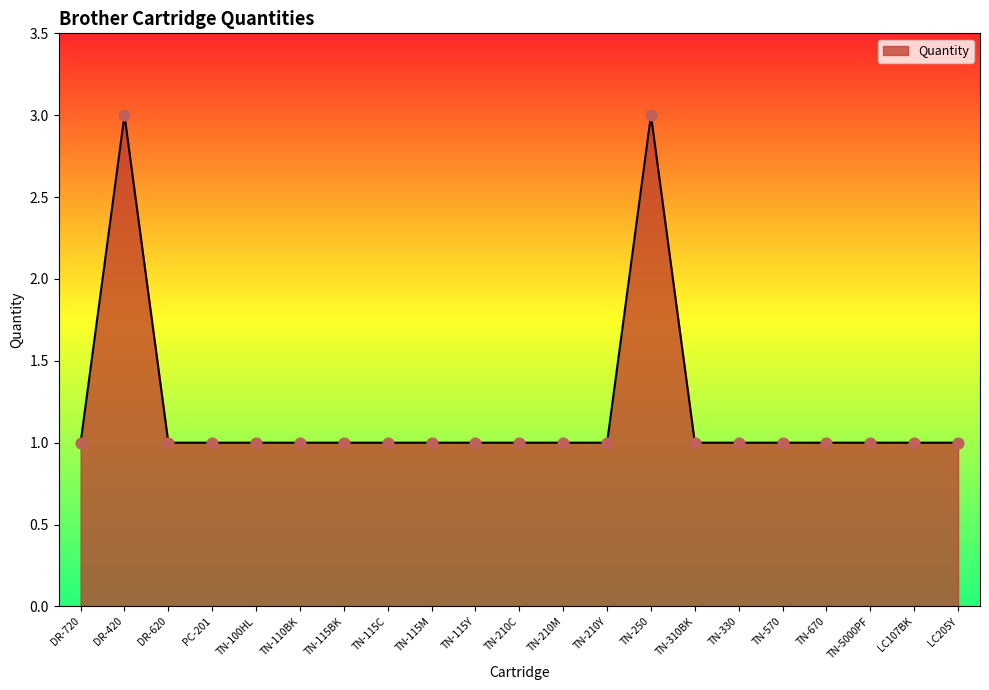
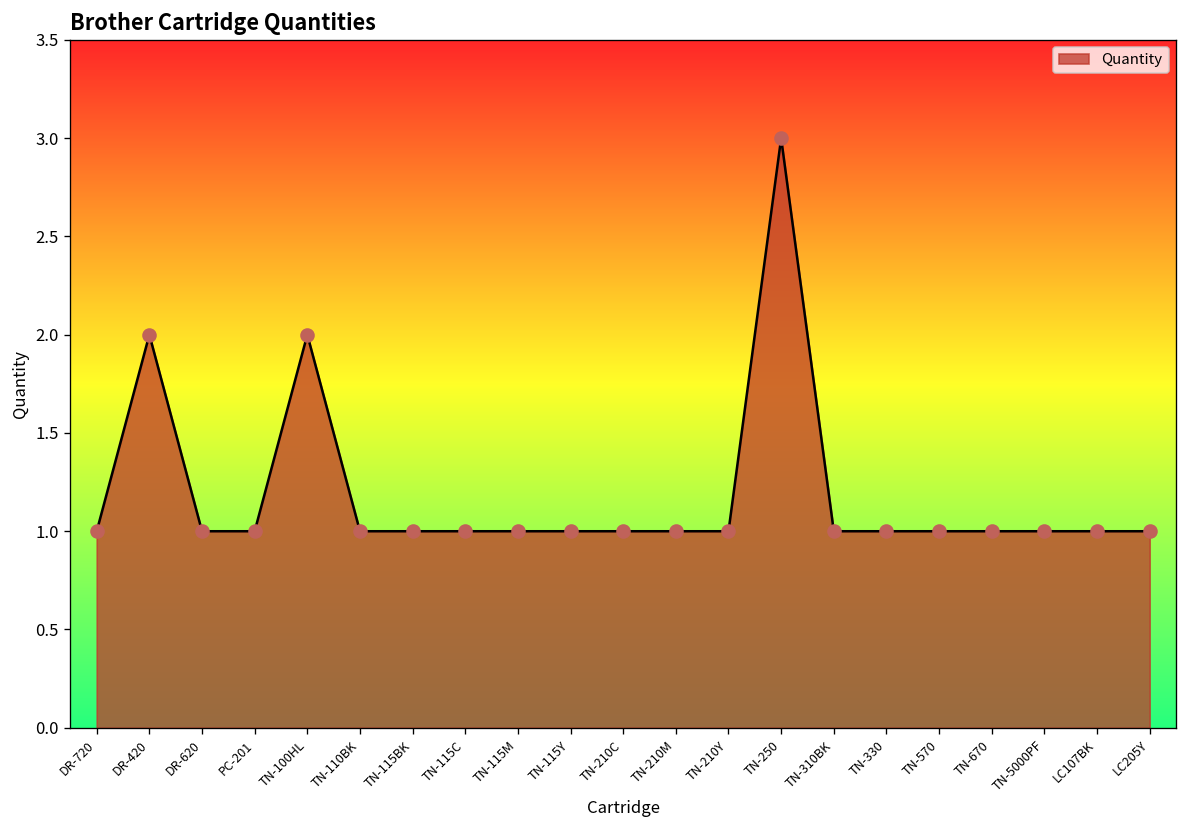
  {
    "DR-720": 1,
-   "DR-420": 3,
+   "DR-420": 2,
    "DR-620": 1,
    "PC-201": 1,
-   "TN-100HL": 1,
+   "TN-100HL": 2,
    "TN-110BK": 1,
    "TN-115BK": 1,
    "TN-115C": 1,
    "TN-115M": 1,
    "TN-115Y": 1,
    "TN-210C": 1,
    "TN-210M": 1,
    "TN-210Y": 1,
    "TN-250": 3,
    "TN-310BK": 1,
    "TN-330": 1,
    "TN-570": 1,
    "TN-670": 1,
    "TN-5000PF": 1,
    "LC107BK": 1,
    "LC205Y": 1
  }
